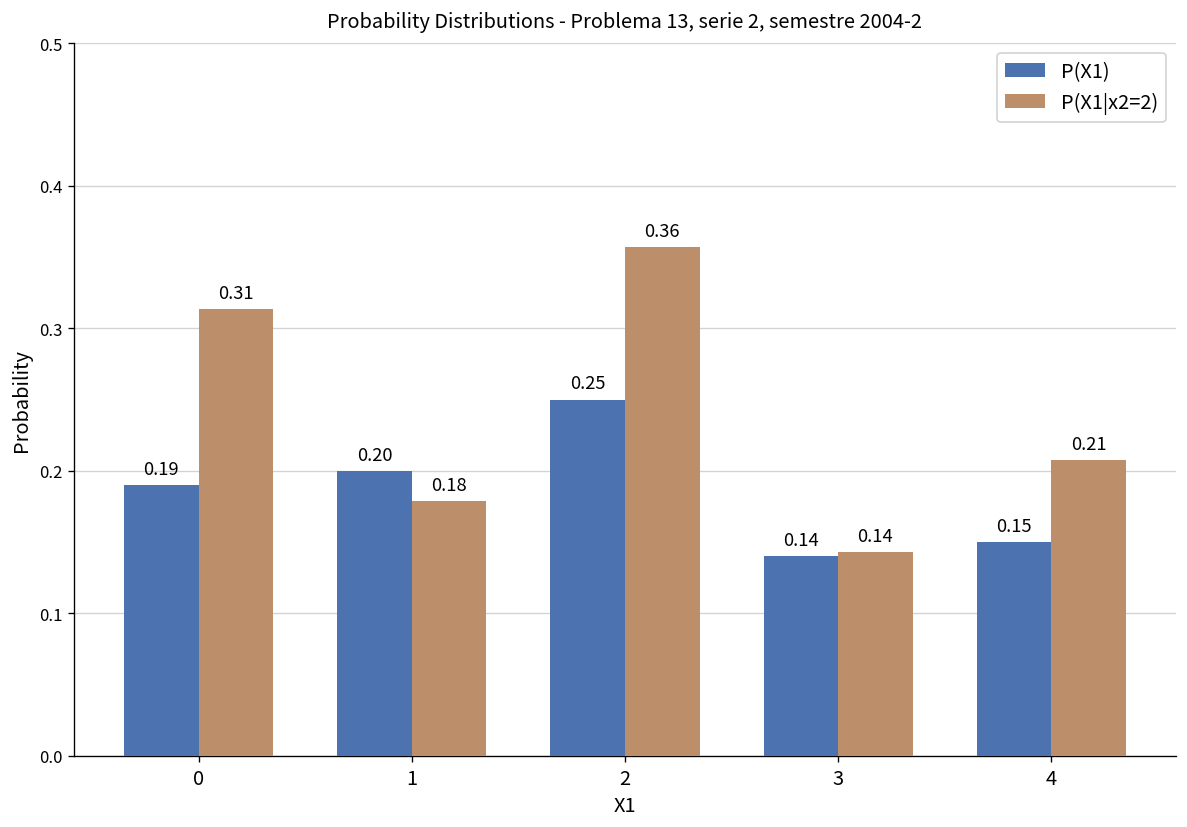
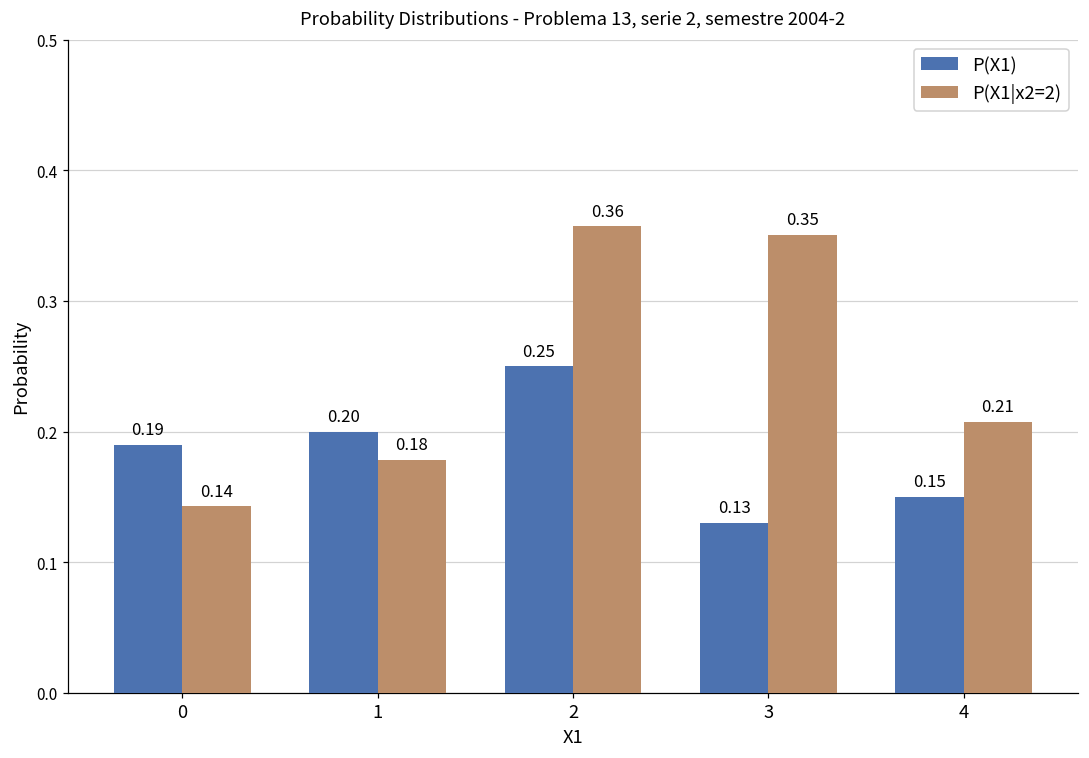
  {
    "P(X1)": {
      "0": 0.19,
      "1": 0.20,
      "2": 0.25,
-     "3": 0.14,
+     "3": 0.13,
      "4": 0.15
    },
    "P(X1|x2=2)": {
-     "0": 0.31,
+     "0": 0.14,
      "1": 0.18,
      "2": 0.36,
-     "3": 0.14,
+     "3": 0.35,
      "4": 0.21
    }
  }
